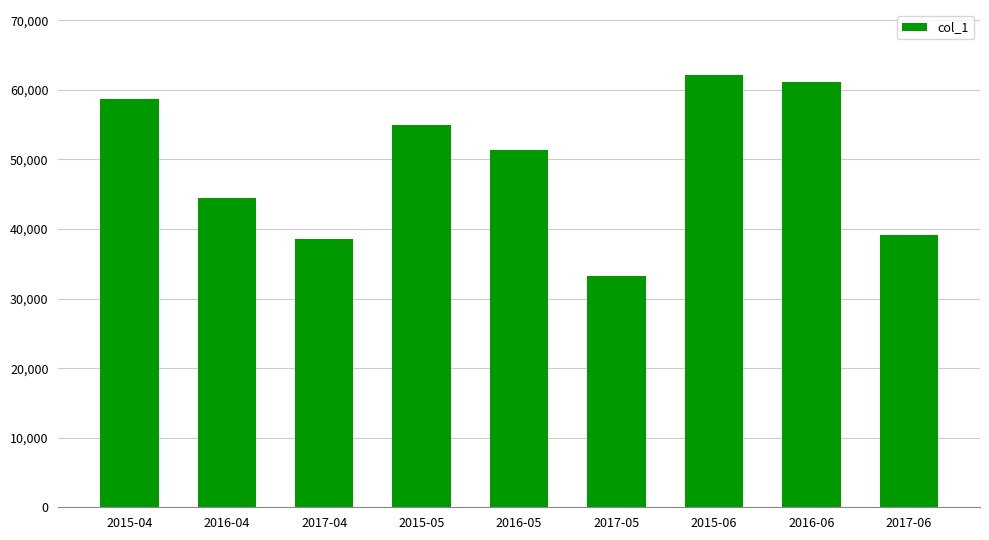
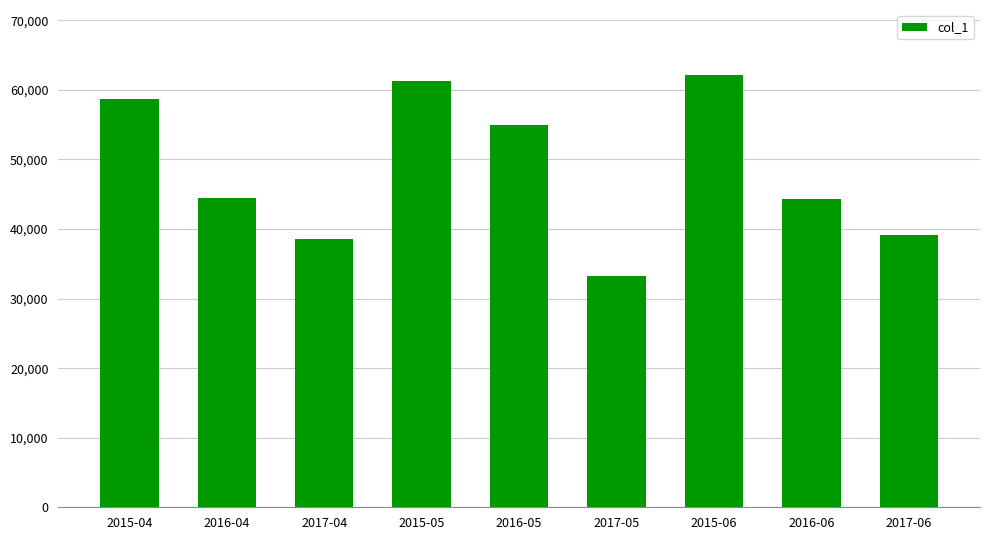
  {
    "2015-04": "59,000",
    "2016-04": "44,000",
    "2017-04": "39,000",
-   "2015-05": "55,000",
-   "2016-05": "51,000",
+   "2015-05": "61,000",
+   "2016-05": "55,000",
    "2017-05": "33,000",
    "2015-06": "62,000",
-   "2016-06": "61,000",
+   "2016-06": "44,000",
    "2017-06": "39,000"
  }
